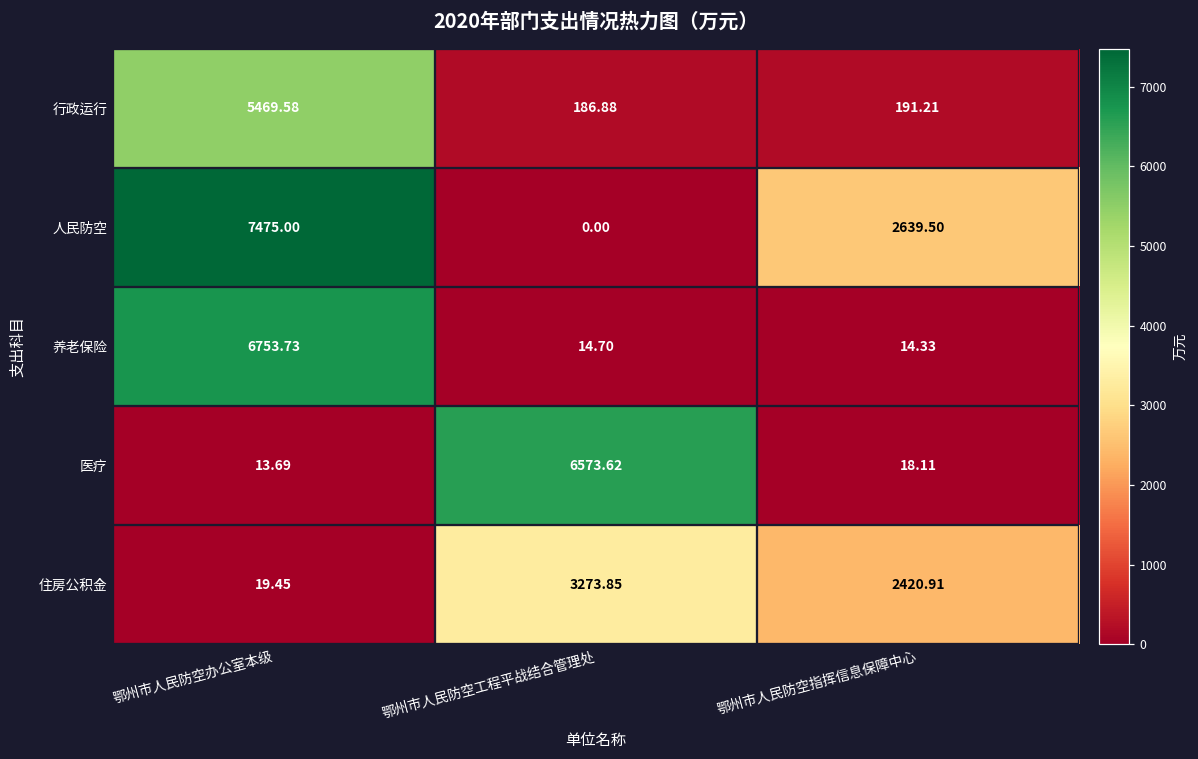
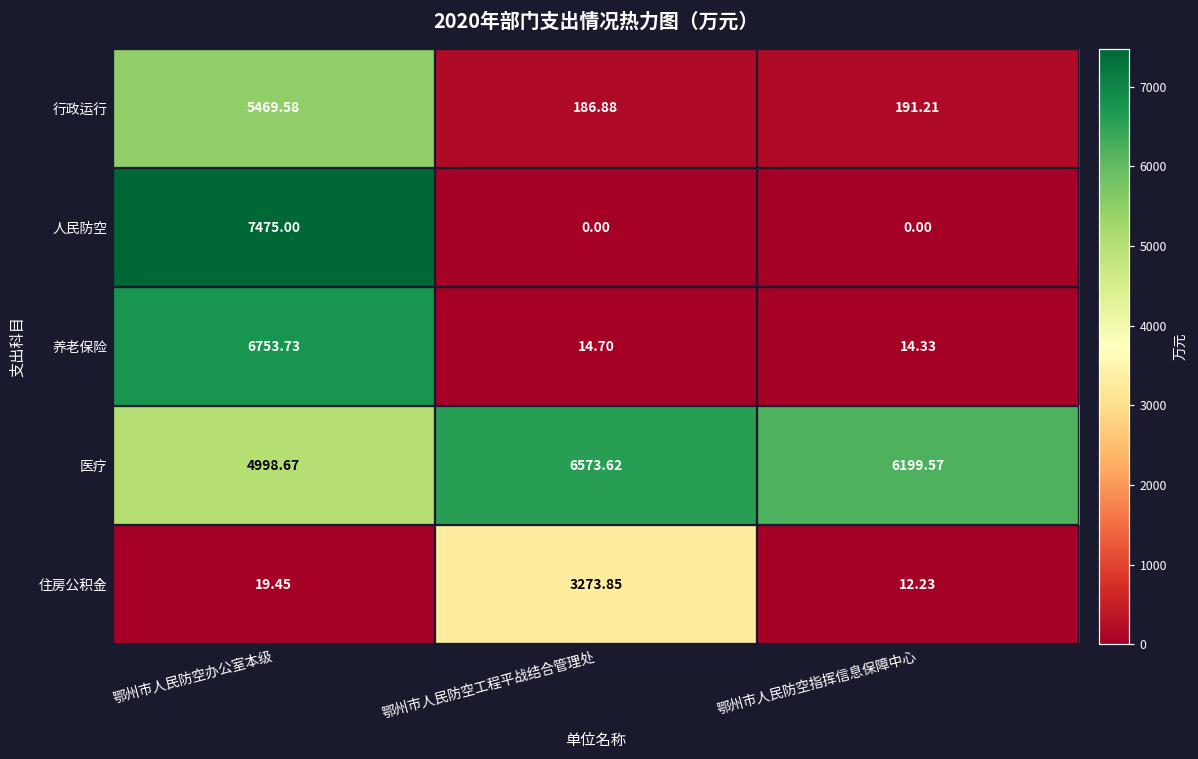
  {
    "行政运行": {
      "鄂州市人民防空办公室本级": 5469.58,
      "鄂州市人民防空工程平战结合管理处": 186.88,
      "鄂州市人民防空指挥信息保障中心": 191.21
    },
    "人民防空": {
      "鄂州市人民防空办公室本级": 7475.00,
      "鄂州市人民防空工程平战结合管理处": 0.00,
-     "鄂州市人民防空指挥信息保障中心": 2639.50
+     "鄂州市人民防空指挥信息保障中心": 0.00
    },
    "养老保险": {
      "鄂州市人民防空办公室本级": 6753.73,
      "鄂州市人民防空工程平战结合管理处": 14.70,
      "鄂州市人民防空指挥信息保障中心": 14.33
    },
    "医疗": {
-     "鄂州市人民防空办公室本级": 13.69,
+     "鄂州市人民防空办公室本级": 4998.67,
      "鄂州市人民防空工程平战结合管理处": 6573.62,
-     "鄂州市人民防空指挥信息保障中心": 18.11
+     "鄂州市人民防空指挥信息保障中心": 6199.57
    },
    "住房公积金": {
      "鄂州市人民防空办公室本级": 19.45,
      "鄂州市人民防空工程平战结合管理处": 3273.85,
-     "鄂州市人民防空指挥信息保障中心": 2420.91
+     "鄂州市人民防空指挥信息保障中心": 12.23
    }
  }
